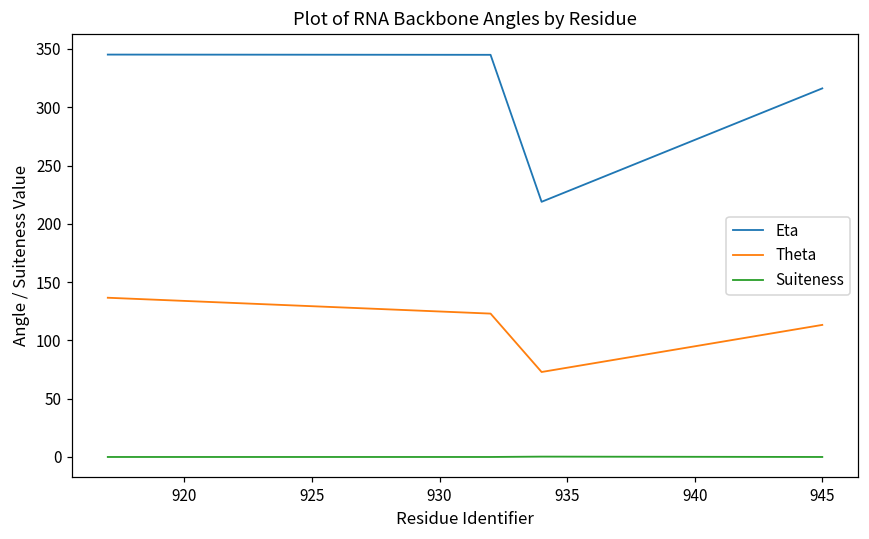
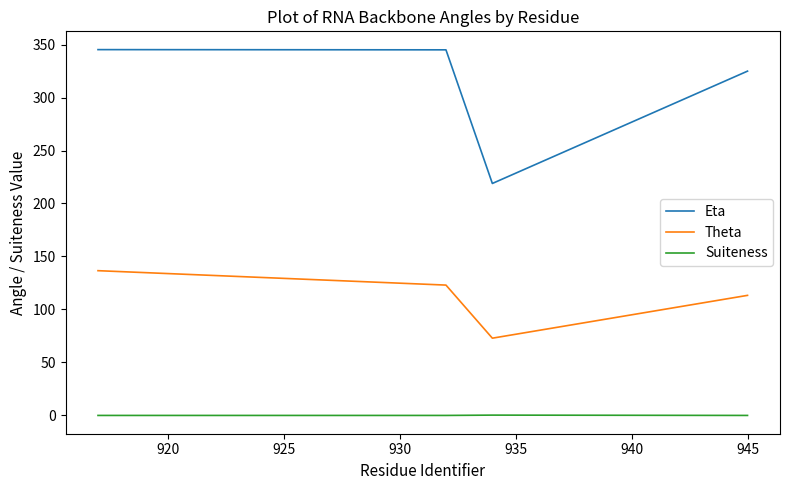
  {
    "Eta": {
-     "945": 316
+     "945": 325
    },
    "Theta": {
      "945": 113
    },
    "Suiteness": {
      "945": 0
    }
  }
